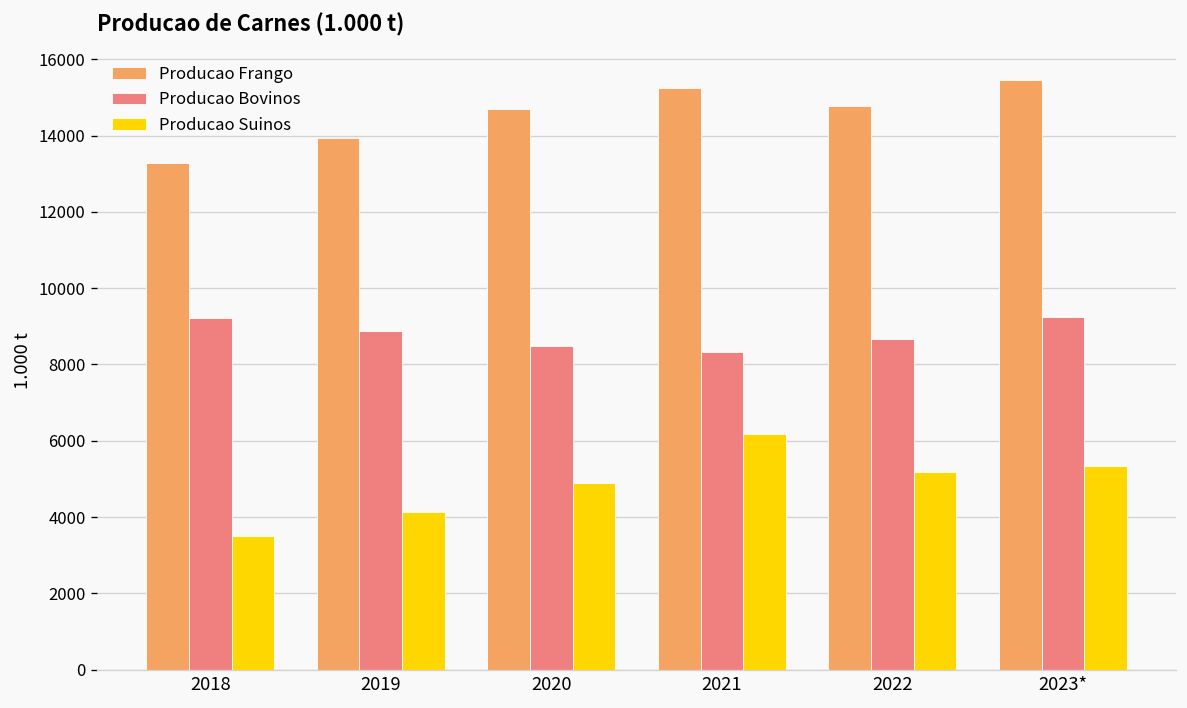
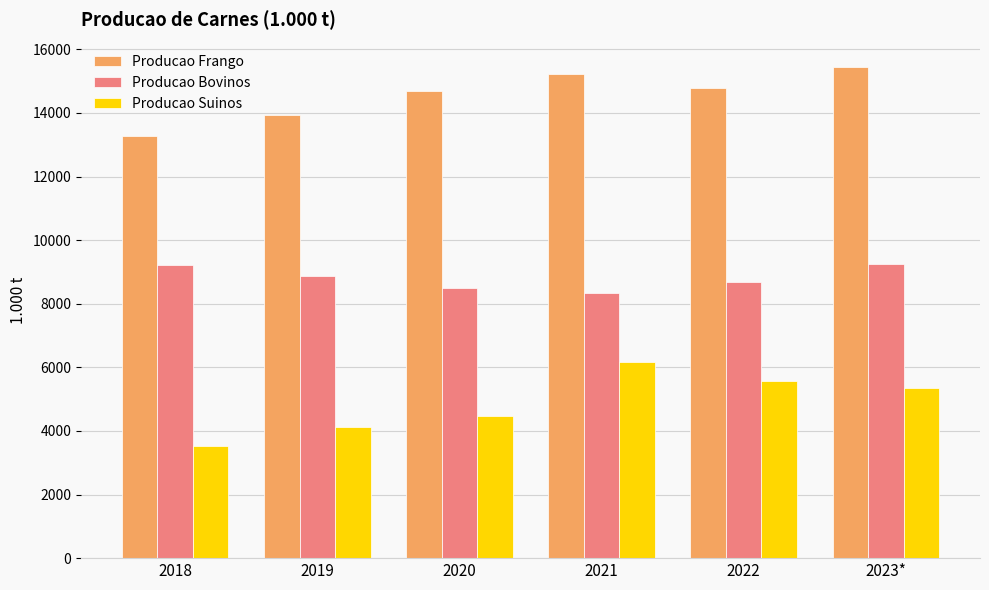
  {
    "Producao Suinos": {
      "2018": 3500,
      "2019": 4100,
-     "2020": 4900,
+     "2020": 4500,
      "2021": 6200,
-     "2022": 5200,
+     "2022": 5600,
      "2023*": 5300
    }
  }
